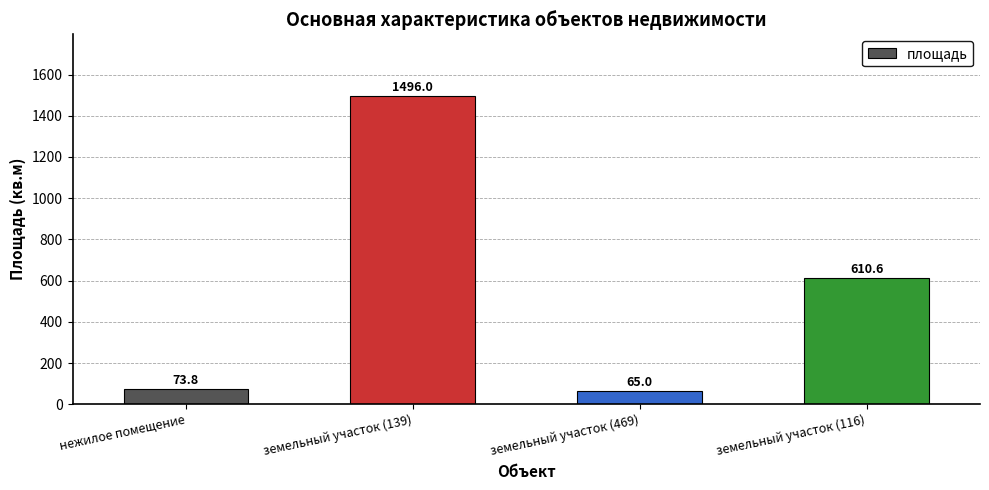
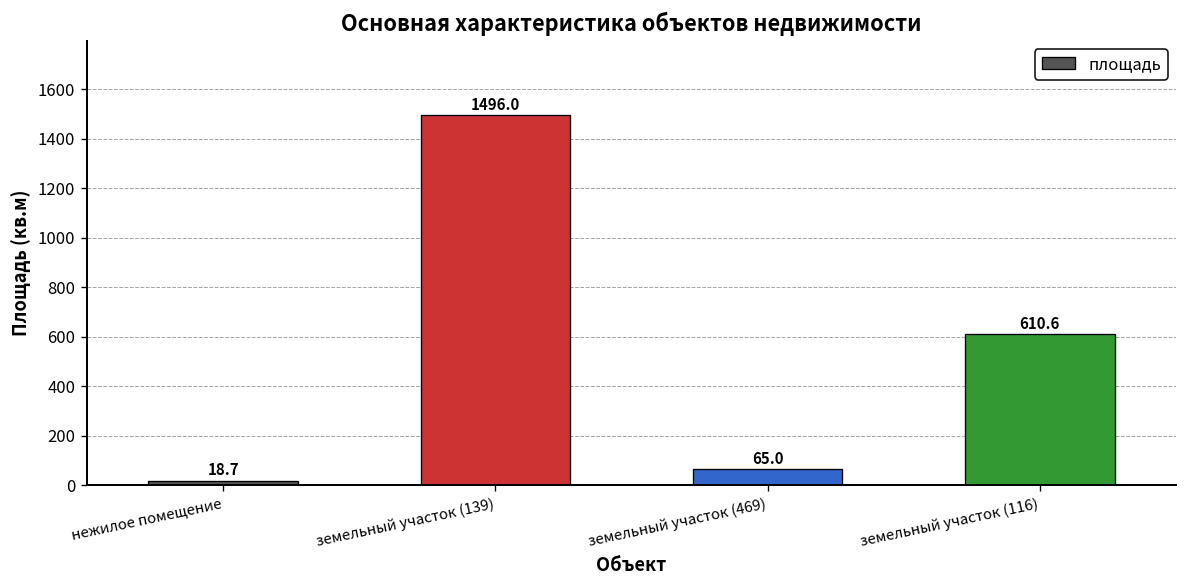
  {
-   "нежилое помещение": 73.8,
+   "нежилое помещение": 18.7,
    "земельный участок (139)": 1496.0,
    "земельный участок (469)": 65.0,
    "земельный участок (116)": 610.6
  }
